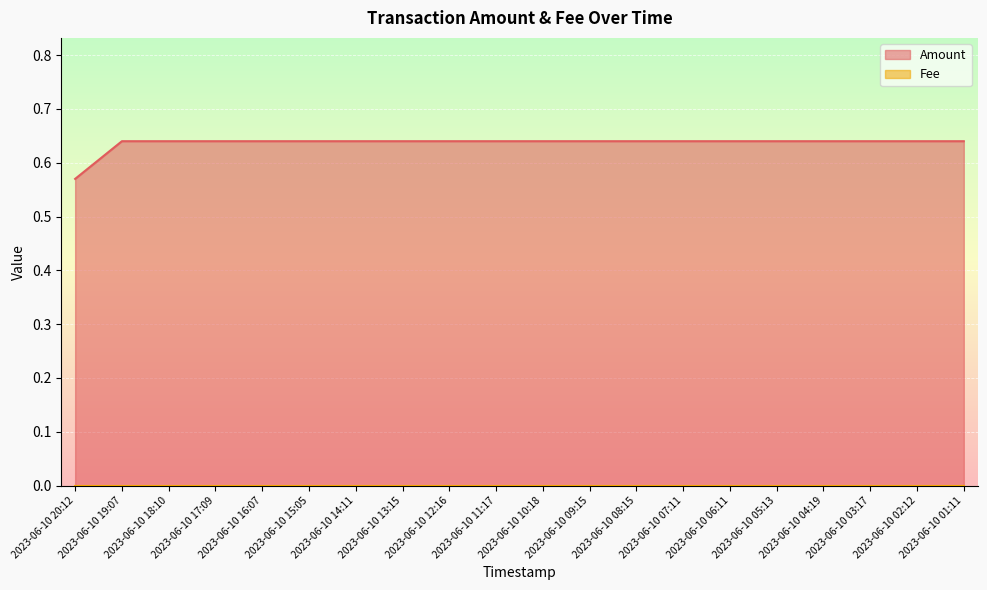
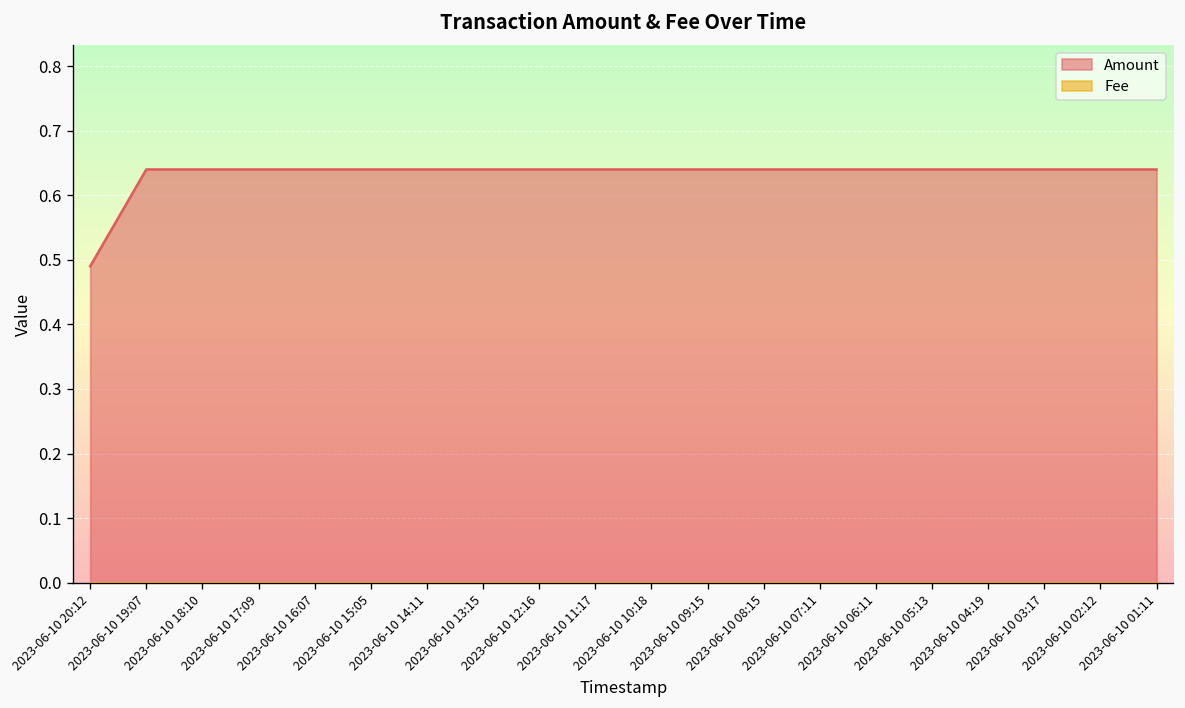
  {
    "Amount": {
-     "2023-06-10 20:12": 0.57,
+     "2023-06-10 20:12": 0.49,
      "2023-06-10 19:07": 0.64,
      "2023-06-10 18:10": 0.64,
      "2023-06-10 17:09": 0.64,
      "2023-06-10 16:07": 0.64,
      "2023-06-10 15:05": 0.64,
      "2023-06-10 14:11": 0.64,
      "2023-06-10 13:15": 0.64,
      "2023-06-10 12:16": 0.64,
      "2023-06-10 11:17": 0.64,
      "2023-06-10 10:18": 0.64,
      "2023-06-10 09:15": 0.64,
      "2023-06-10 08:15": 0.64,
      "2023-06-10 07:11": 0.64,
      "2023-06-10 06:11": 0.64,
      "2023-06-10 05:13": 0.64,
      "2023-06-10 04:19": 0.64,
      "2023-06-10 03:17": 0.64,
      "2023-06-10 02:12": 0.64,
      "2023-06-10 01:11": 0.64
    },
    "Fee": {
      "2023-06-10 20:12": 0.00,
      "2023-06-10 19:07": 0.00,
      "2023-06-10 18:10": 0.00,
      "2023-06-10 17:09": 0.00,
      "2023-06-10 16:07": 0.00,
      "2023-06-10 15:05": 0.00,
      "2023-06-10 14:11": 0.00,
      "2023-06-10 13:15": 0.00,
      "2023-06-10 12:16": 0.00,
      "2023-06-10 11:17": 0.00,
      "2023-06-10 10:18": 0.00,
      "2023-06-10 09:15": 0.00,
      "2023-06-10 08:15": 0.00,
      "2023-06-10 07:11": 0.00,
      "2023-06-10 06:11": 0.00,
      "2023-06-10 05:13": 0.00,
      "2023-06-10 04:19": 0.00,
      "2023-06-10 03:17": 0.00,
      "2023-06-10 02:12": 0.00,
      "2023-06-10 01:11": 0.00
    }
  }
